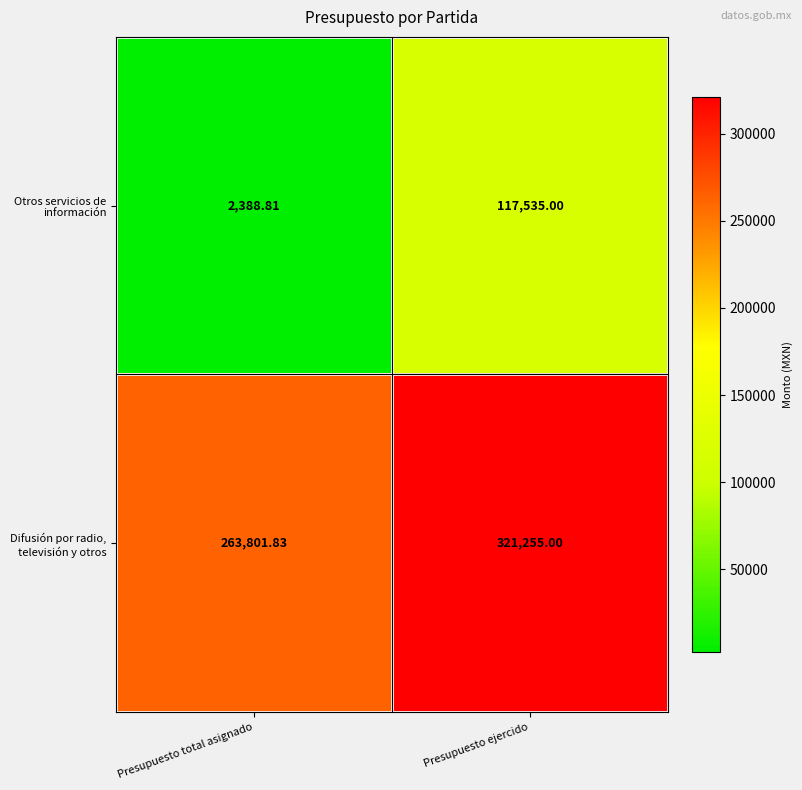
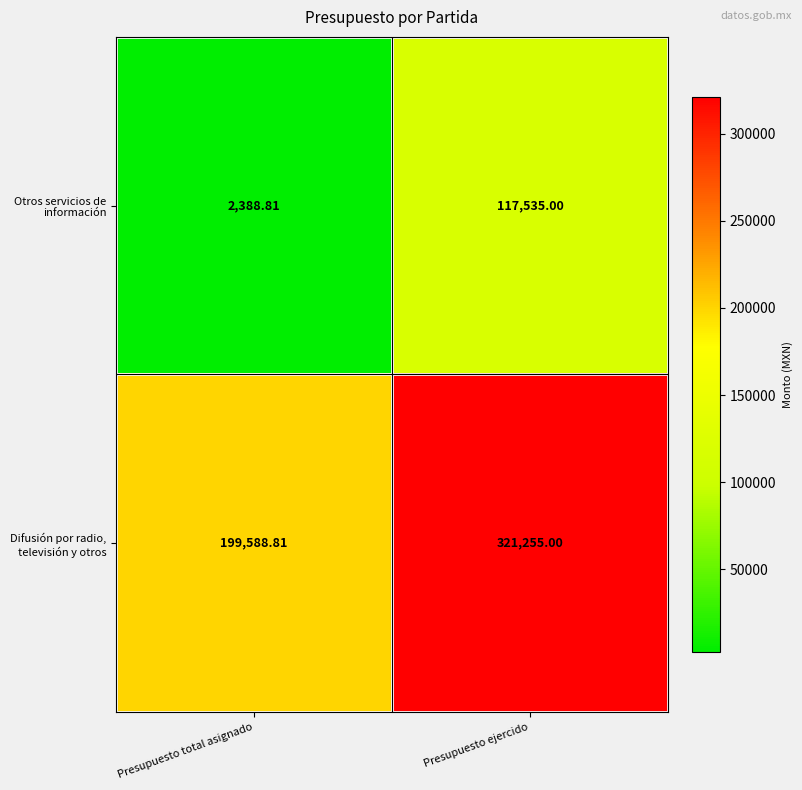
  {
    "Otros servicios de información": {
      "Presupuesto total asignado": "2,388.81",
      "Presupuesto ejercido": "117,535.00"
    },
    "Difusión por radio, televisión y otros": {
-     "Presupuesto total asignado": "263,801.83",
+     "Presupuesto total asignado": "199,588.81",
      "Presupuesto ejercido": "321,255.00"
    }
  }
